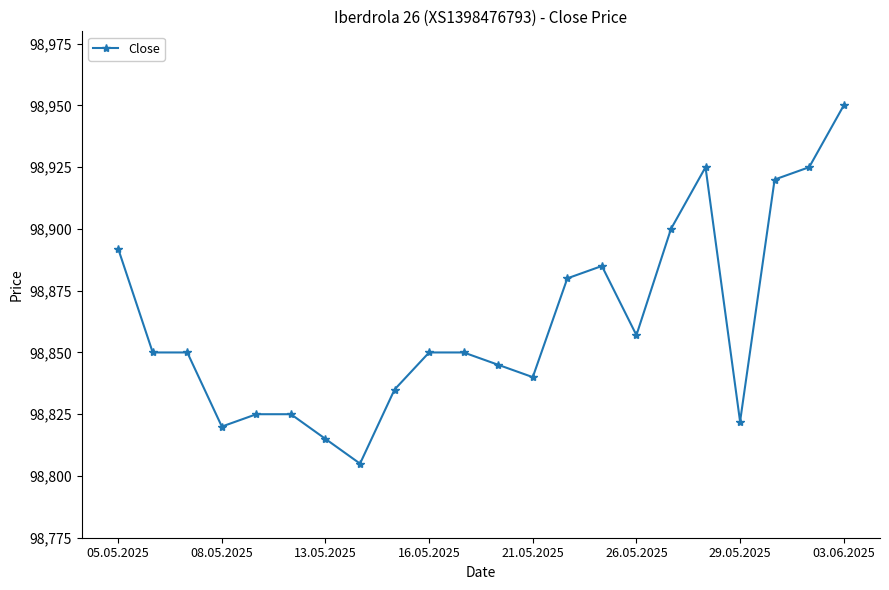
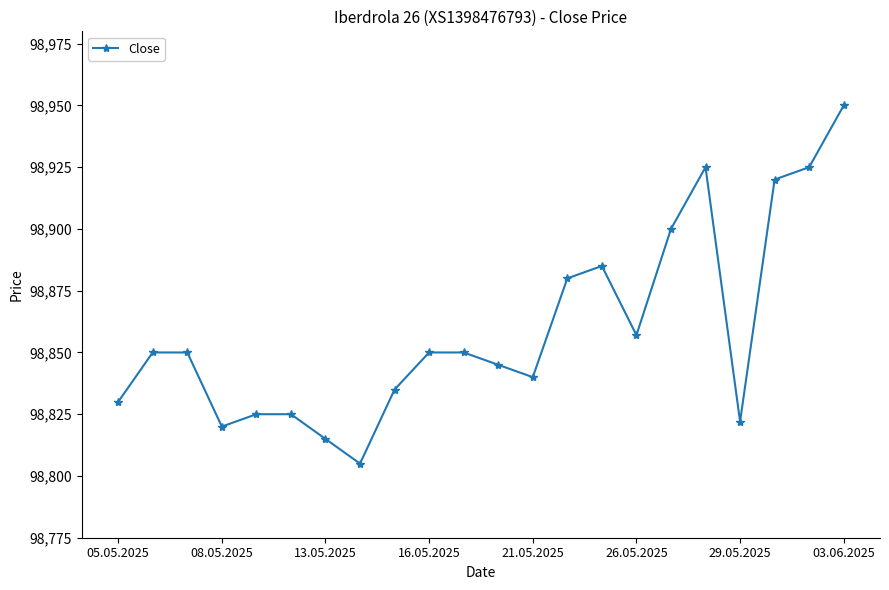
  {
-   "05.05.2025": "98,892",
+   "05.05.2025": "98,830",
    "08.05.2025": "98,820",
    "13.05.2025": "98,815",
    "16.05.2025": "98,850",
    "21.05.2025": "98,840",
    "26.05.2025": "98,857",
    "29.05.2025": "98,822",
    "03.06.2025": "98,950"
  }
